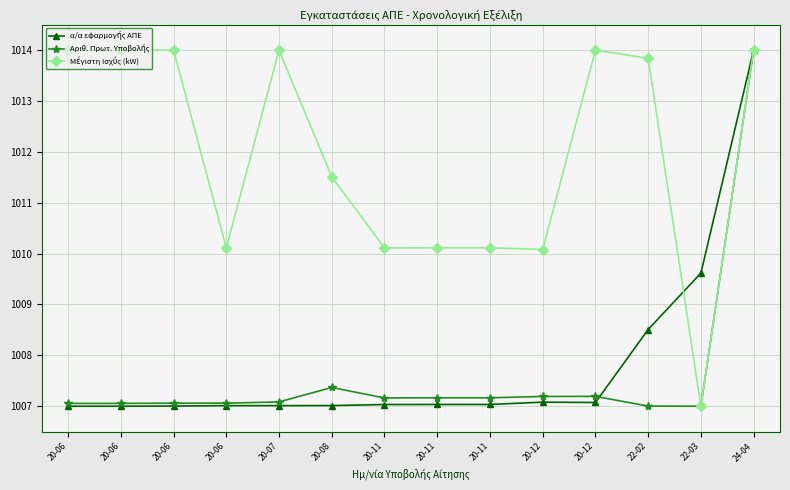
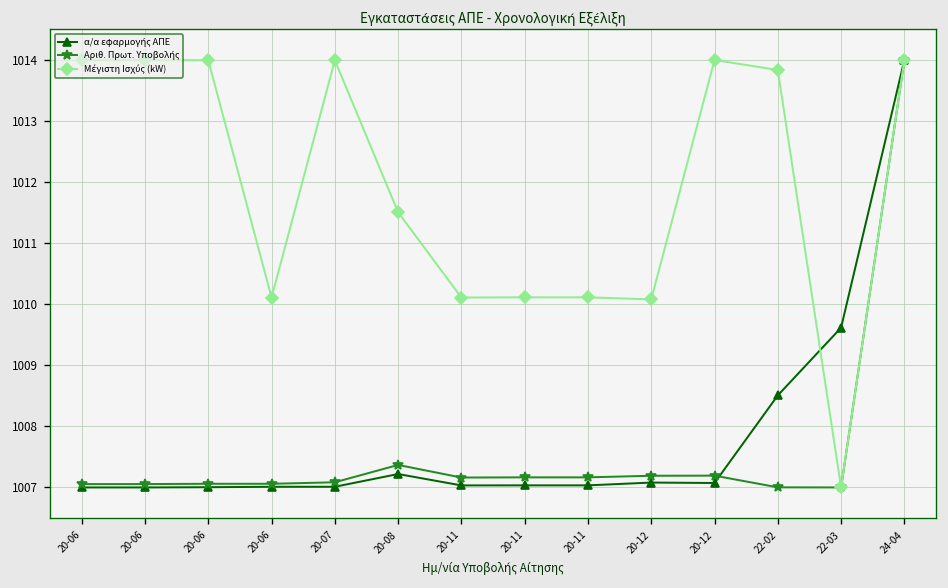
  {
    "α/α εφαρμογής ΑΠΕ": {
      "20-07": 1007.0,
-     "20-08": 1007.0,
+     "20-08": 1007.2,
      "22-02": 1008.5,
      "22-03": 1009.6
    },
    "Αριθ. Πρωτ. Υποβολής": {
      "20-07": 1007.1,
      "20-08": 1007.4,
      "22-02": 1007.0
    },
    "Μέγιστη Ισχύς (kW)": {
      "20-07": 1014.0,
      "20-08": 1011.5,
      "22-02": 1013.8
    }
  }
